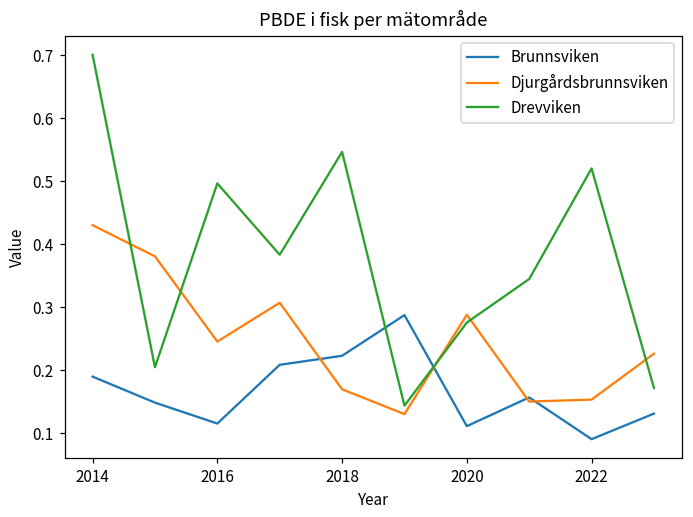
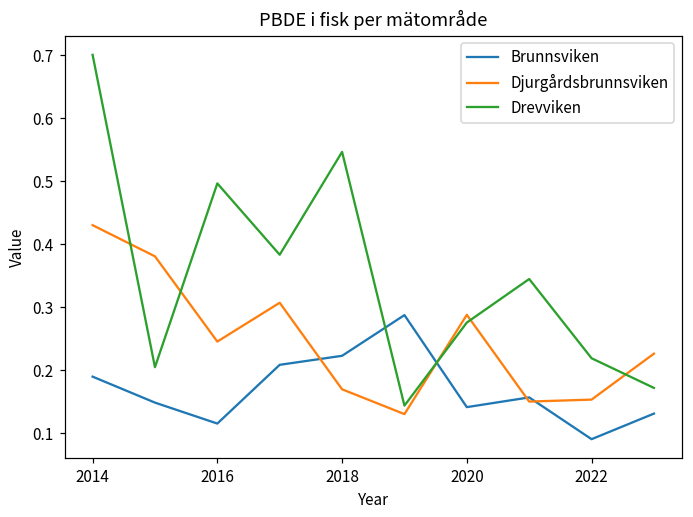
  {
    "Brunnsviken": {
      "2014": 0.19,
      "2016": 0.12,
      "2018": 0.22,
-     "2020": 0.11,
+     "2020": 0.14,
      "2022": 0.09
    },
    "Djurgårdsbrunnsviken": {
      "2014": 0.43,
      "2016": 0.25,
      "2018": 0.17,
      "2020": 0.29,
      "2022": 0.15
    },
    "Drevviken": {
      "2014": 0.70,
      "2016": 0.50,
      "2018": 0.55,
      "2020": 0.28,
-     "2022": 0.52
+     "2022": 0.22
    }
  }
